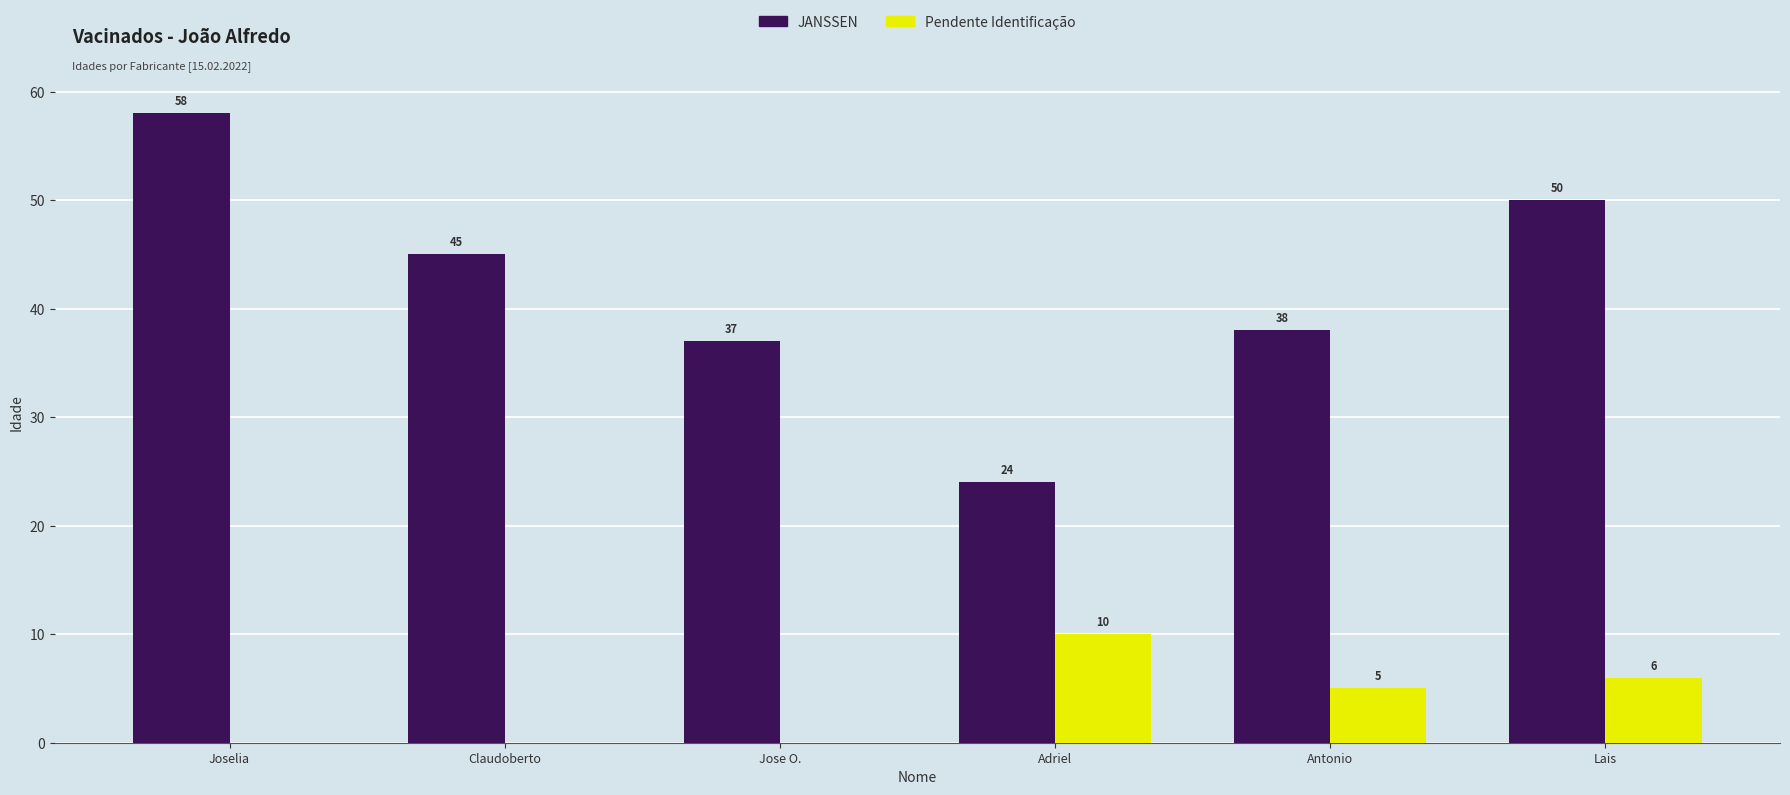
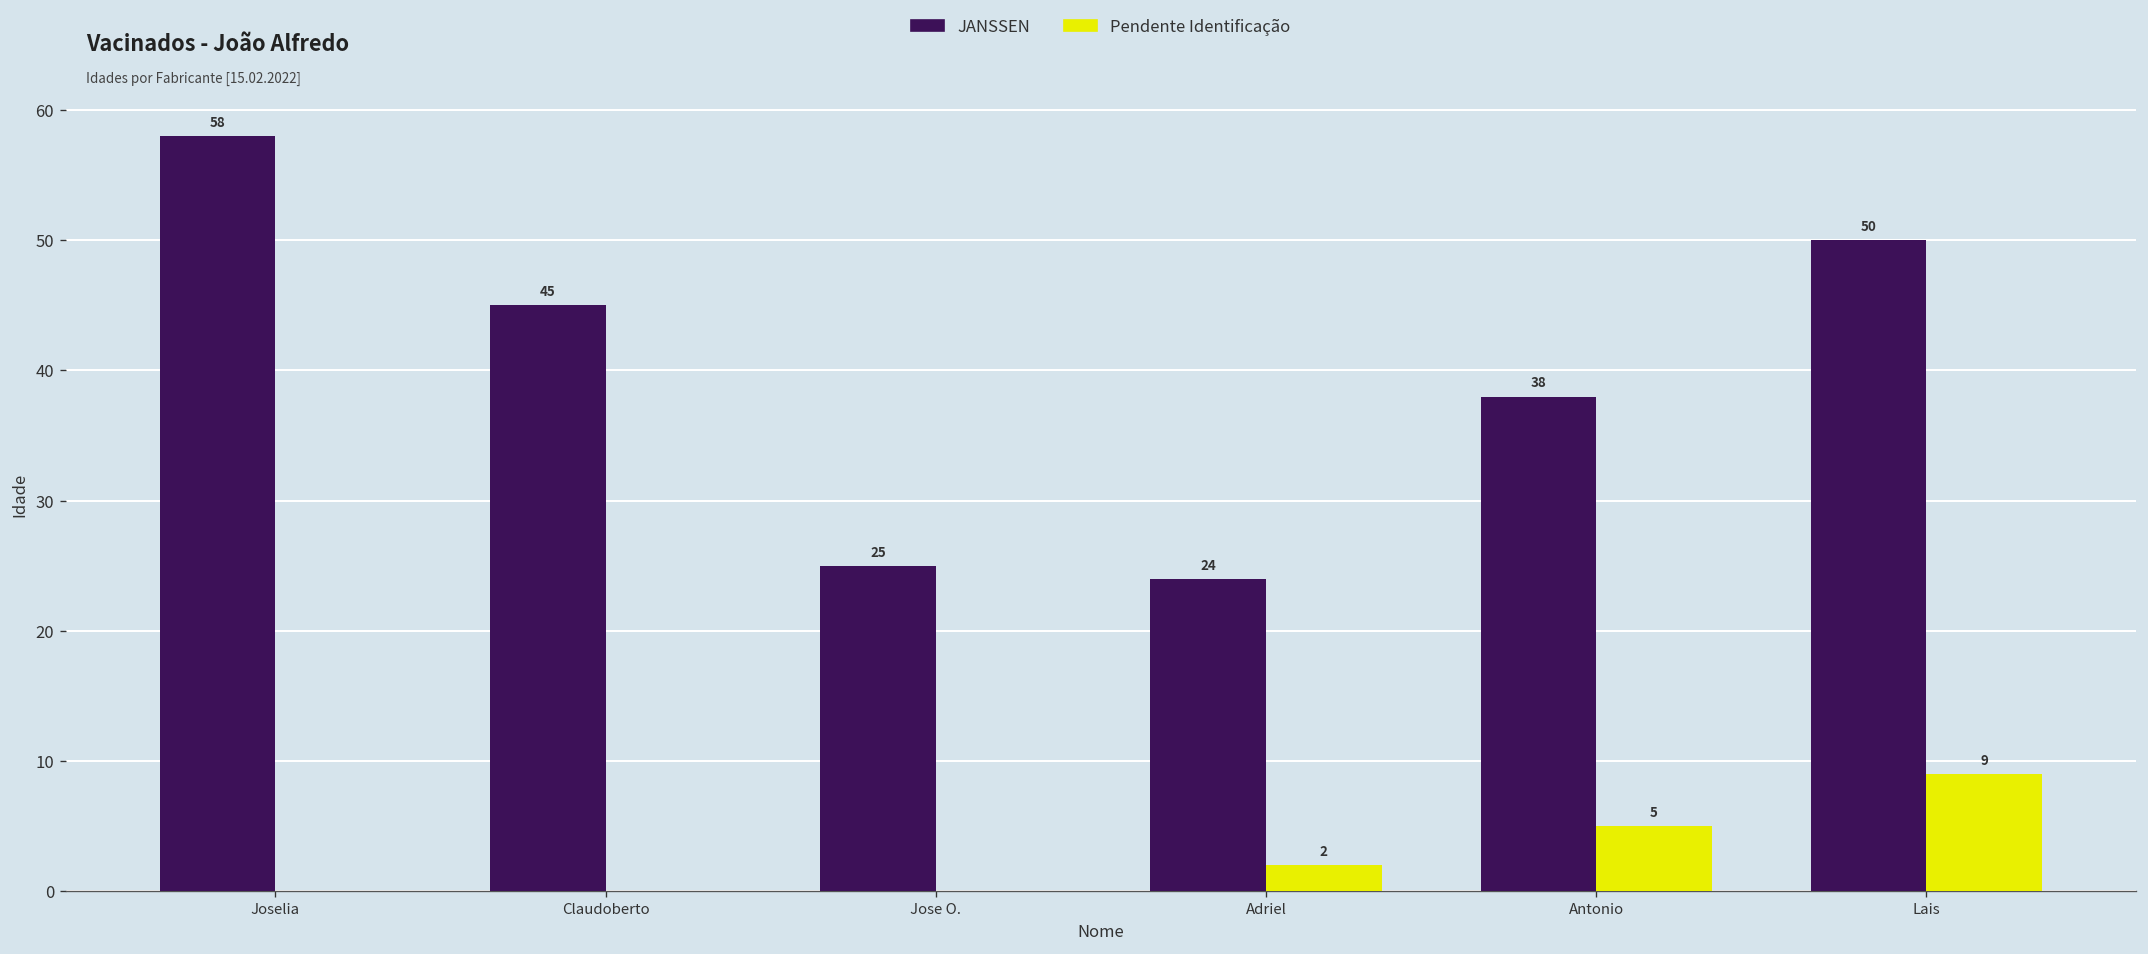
  {
    "JANSSEN": {
      "Joselia": 58,
      "Claudoberto": 45,
-     "Jose O.": 37,
+     "Jose O.": 25,
      "Adriel": 24,
      "Antonio": 38,
      "Lais": 50
    },
    "Pendente Identificação": {
-     "Adriel": 10,
+     "Adriel": 2,
      "Antonio": 5,
-     "Lais": 6
+     "Lais": 9
    }
  }
